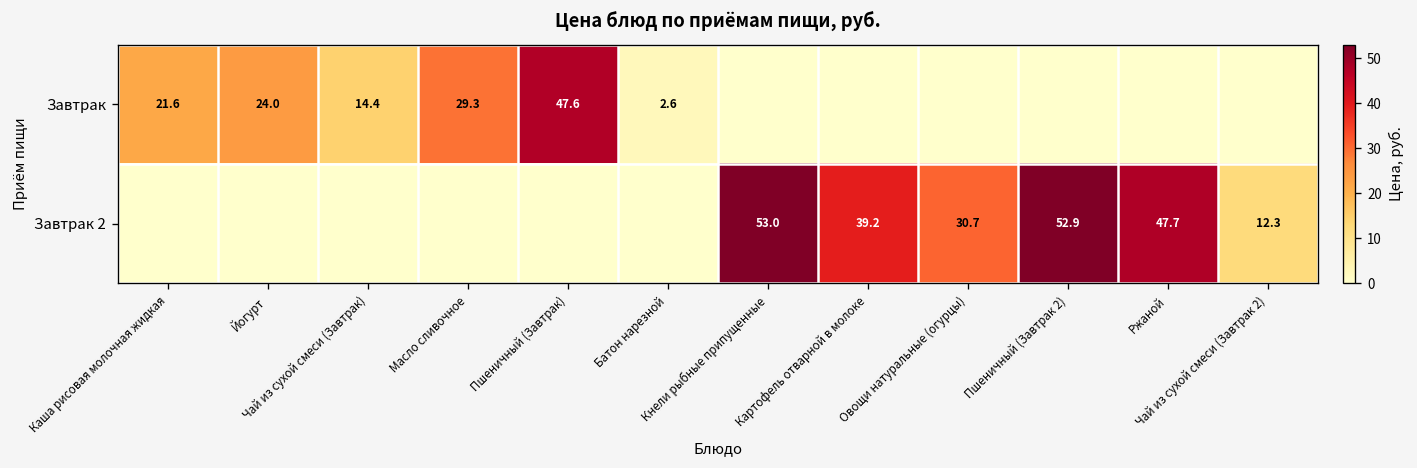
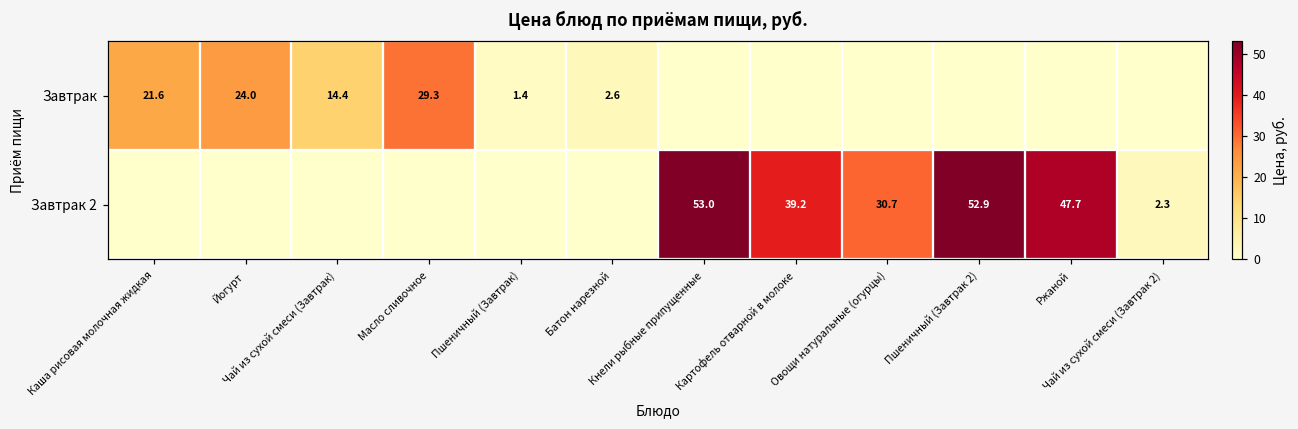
  {
    "Завтрак": {
      "Каша рисовая молочная жидкая": 21.6,
      "Йогурт": 24.0,
      "Чай из сухой смеси (Завтрак)": 14.4,
      "Масло сливочное": 29.3,
-     "Пшеничный (Завтрак)": 47.6,
+     "Пшеничный (Завтрак)": 1.4,
      "Батон нарезной": 2.6
    },
    "Завтрак 2": {
      "Кнели рыбные припущенные": 53.0,
      "Картофель отварной в молоке": 39.2,
      "Овощи натуральные (огурцы)": 30.7,
      "Пшеничный (Завтрак 2)": 52.9,
      "Ржаной": 47.7,
-     "Чай из сухой смеси (Завтрак 2)": 12.3
+     "Чай из сухой смеси (Завтрак 2)": 2.3
    }
  }
